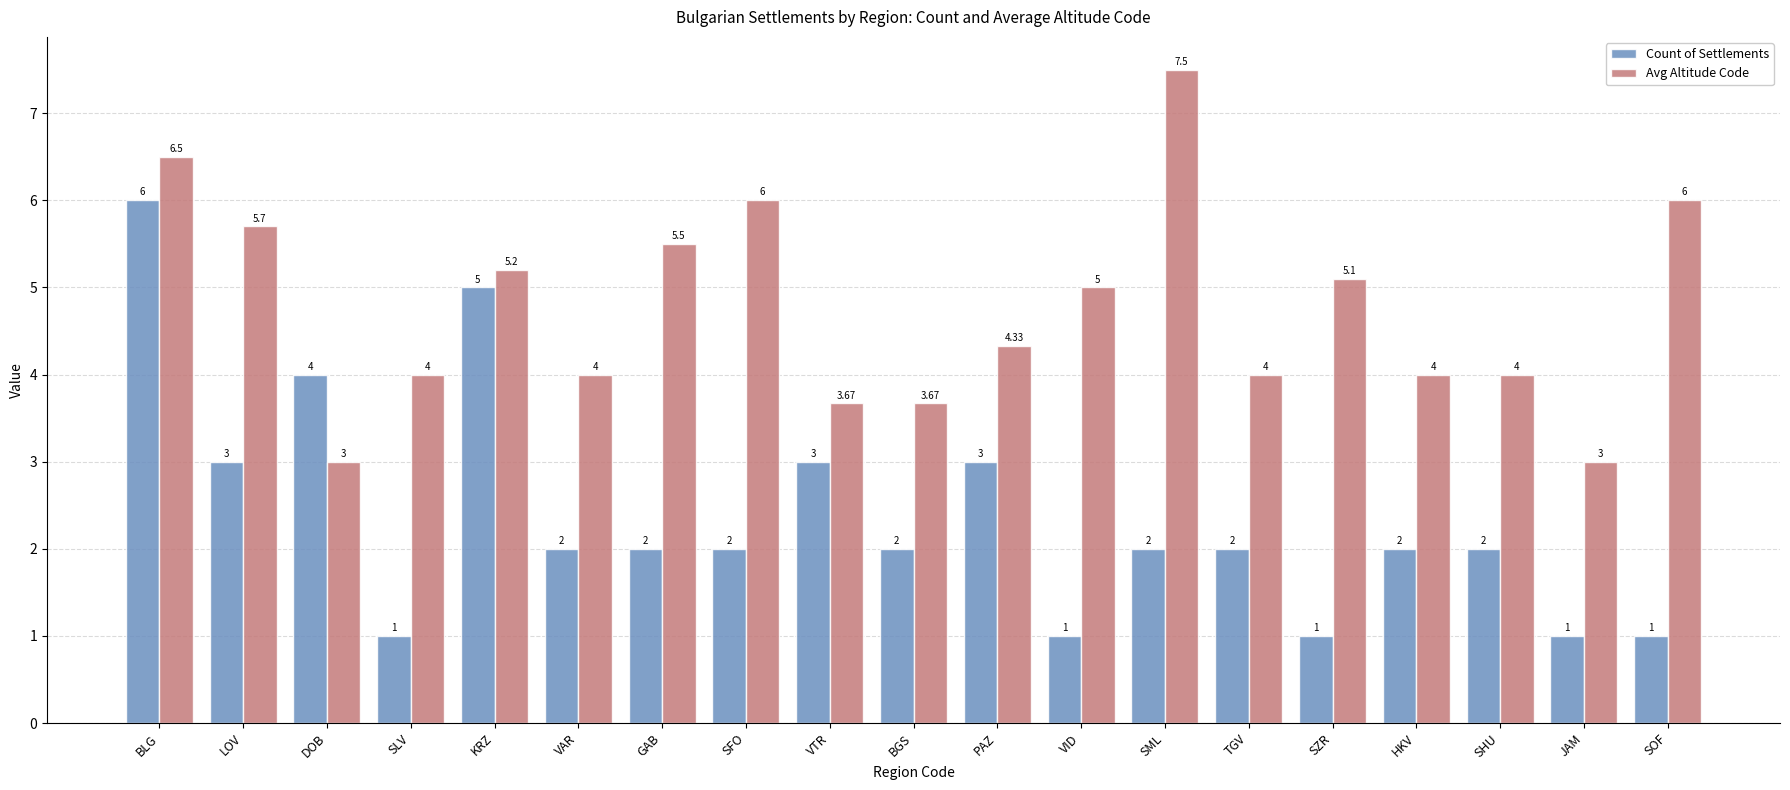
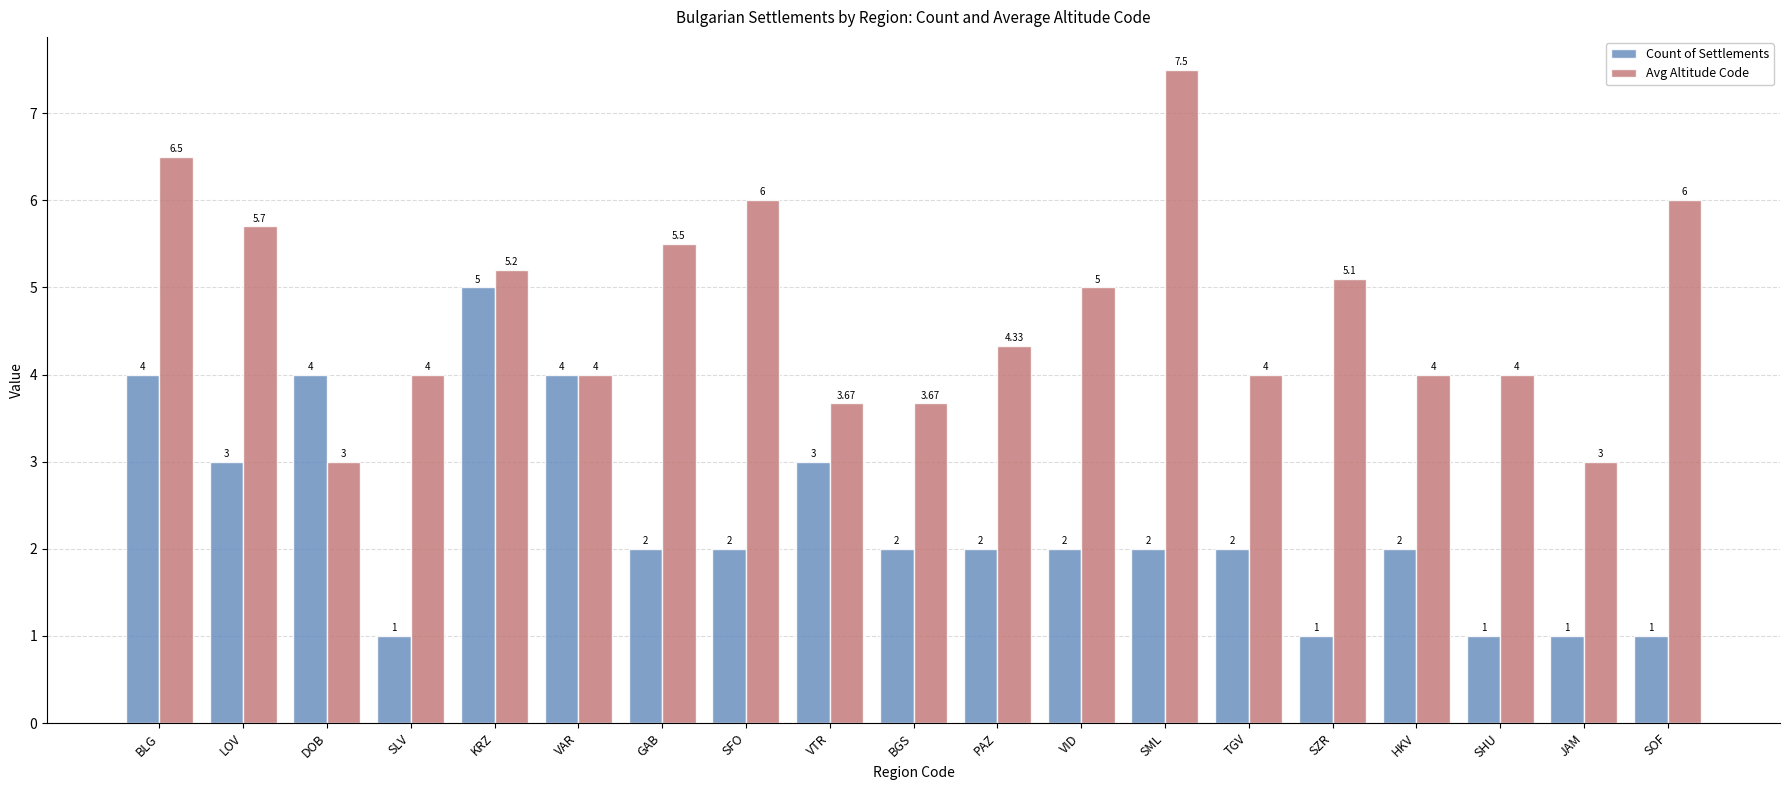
  {
    "Count of Settlements": {
-     "BLG": 6,
+     "BLG": 4,
      "LOV": 3,
      "DOB": 4,
      "SLV": 1,
      "KRZ": 5,
-     "VAR": 2,
+     "VAR": 4,
      "GAB": 2,
      "SFO": 2,
      "VTR": 3,
      "BGS": 2,
-     "PAZ": 3,
-     "VID": 1,
+     "PAZ": 2,
+     "VID": 2,
      "SML": 2,
      "TGV": 2,
      "SZR": 1,
      "HKV": 2,
-     "SHU": 2,
+     "SHU": 1,
      "JAM": 1,
      "SOF": 1
    },
    "Avg Altitude Code": {
      "BLG": 6.5,
      "LOV": 5.7,
      "DOB": 3,
      "SLV": 4,
      "KRZ": 5.2,
      "VAR": 4,
      "GAB": 5.5,
      "SFO": 6,
      "VTR": 3.67,
      "BGS": 3.67,
      "PAZ": 4.33,
      "VID": 5,
      "SML": 7.5,
      "TGV": 4,
      "SZR": 5.1,
      "HKV": 4,
      "SHU": 4,
      "JAM": 3,
      "SOF": 6
    }
  }
